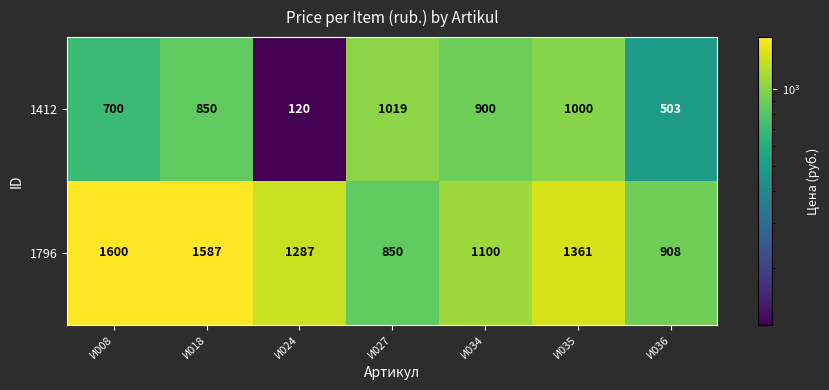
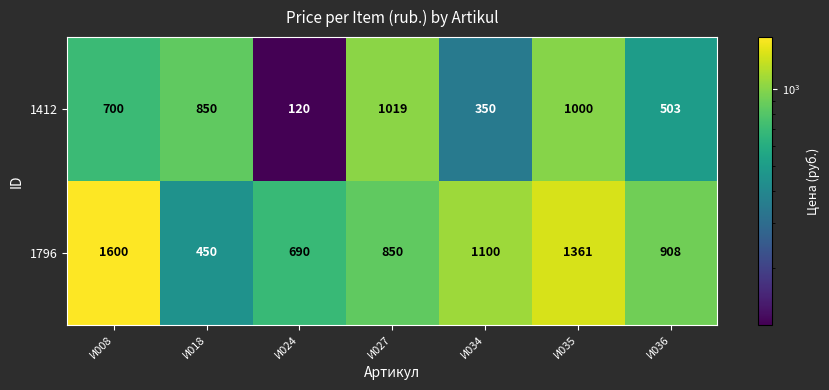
  {
    "1412": {
      "И008": 700,
      "И018": 850,
      "И024": 120,
      "И027": 1019,
-     "И034": 900,
+     "И034": 350,
      "И035": 1000,
      "И036": 503
    },
    "1796": {
      "И008": 1600,
-     "И018": 1587,
-     "И024": 1287,
+     "И018": 450,
+     "И024": 690,
      "И027": 850,
      "И034": 1100,
      "И035": 1361,
      "И036": 908
    }
  }
